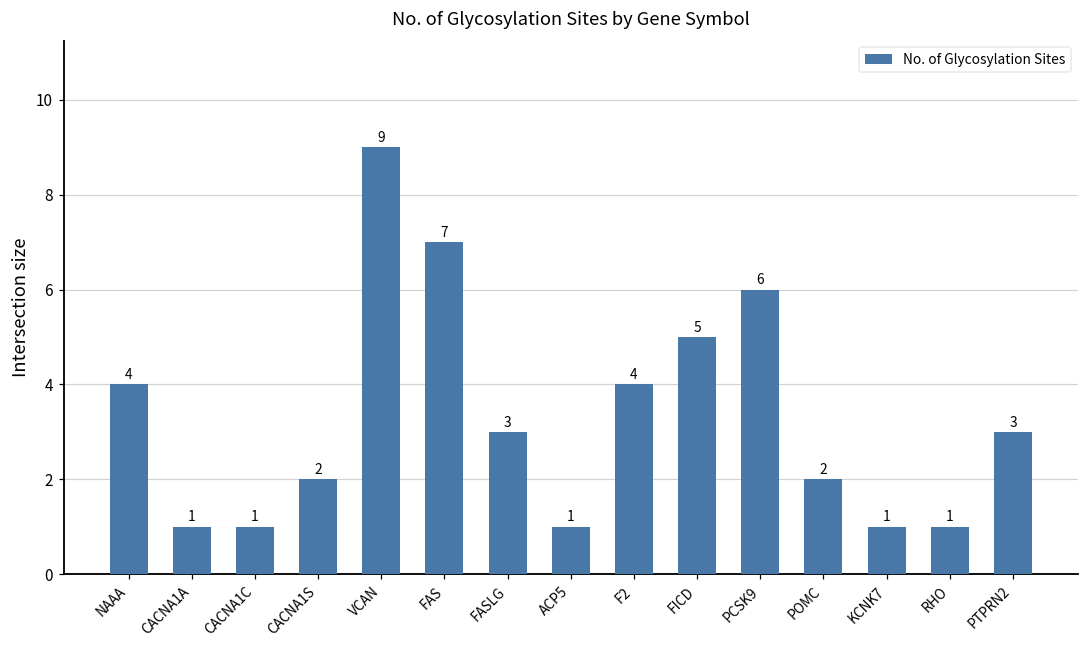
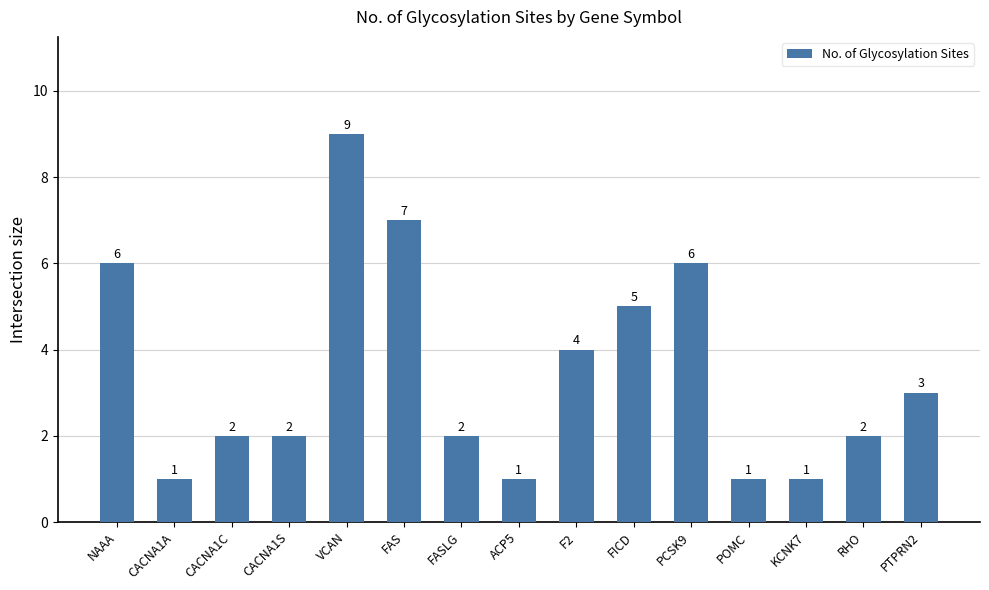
  {
-   "NAAA": 4,
+   "NAAA": 6,
    "CACNA1A": 1,
-   "CACNA1C": 1,
+   "CACNA1C": 2,
    "CACNA1S": 2,
    "VCAN": 9,
    "FAS": 7,
-   "FASLG": 3,
+   "FASLG": 2,
    "ACP5": 1,
    "F2": 4,
    "FICD": 5,
    "PCSK9": 6,
-   "POMC": 2,
+   "POMC": 1,
    "KCNK7": 1,
-   "RHO": 1,
+   "RHO": 2,
    "PTPRN2": 3
  }
